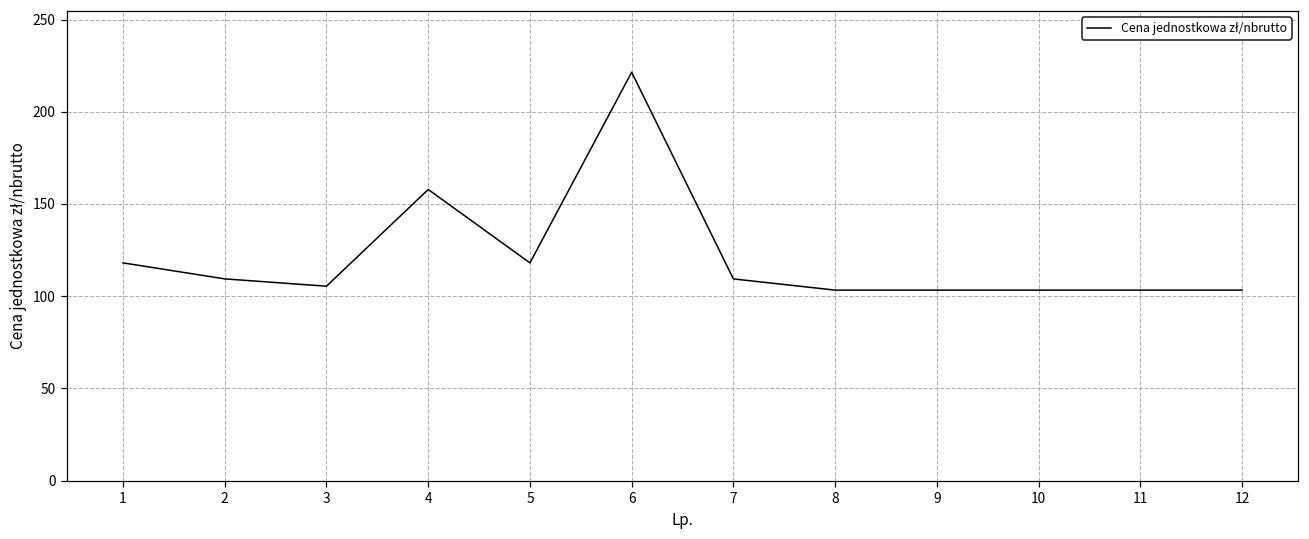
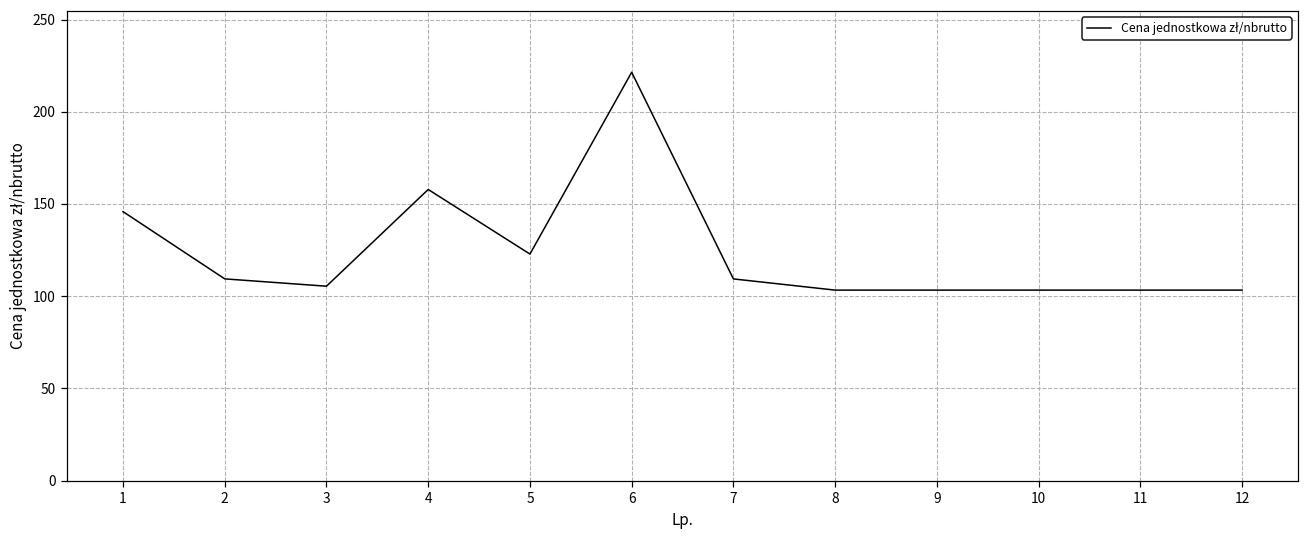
  {
-   "1": 118,
+   "1": 146,
    "2": 109,
    "3": 105,
    "4": 158,
-   "5": 118,
+   "5": 123,
    "6": 221,
    "7": 109,
    "8": 103,
    "9": 103,
    "10": 103,
    "11": 103,
    "12": 103
  }
